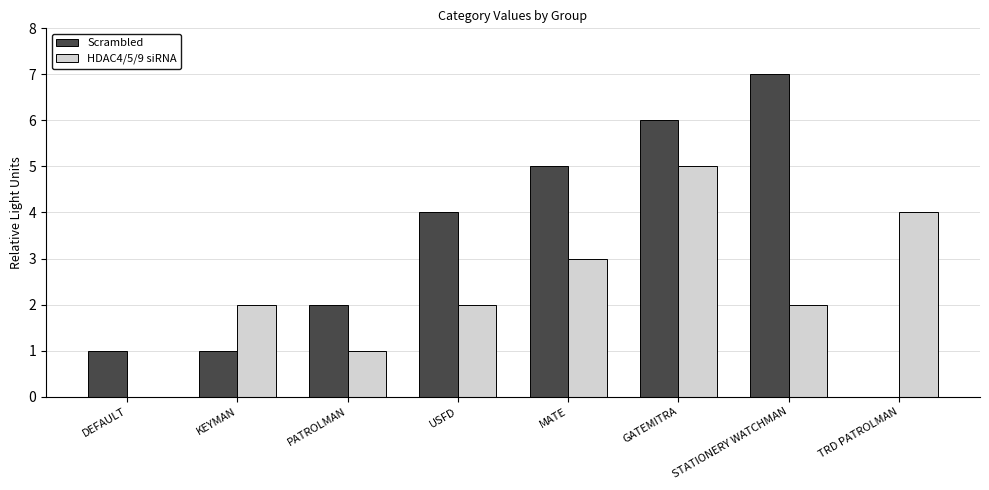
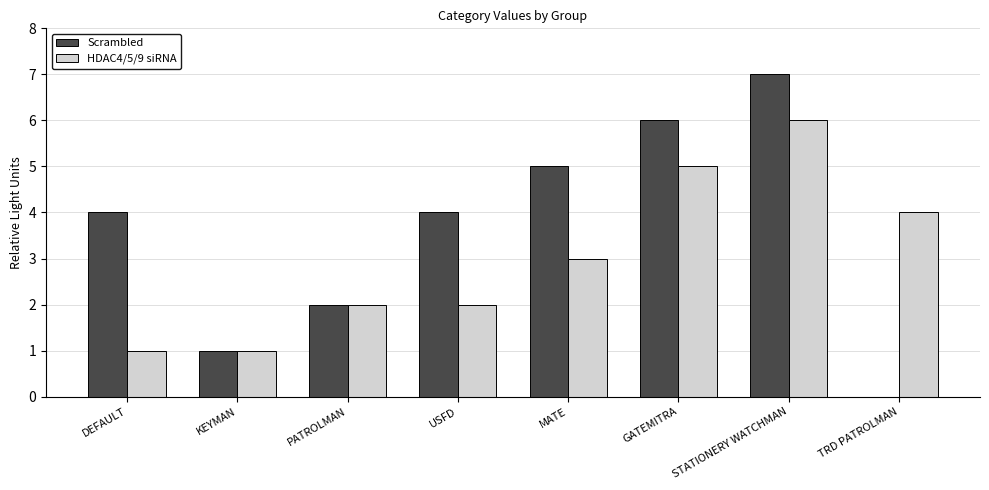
  {
    "Scrambled": {
-     "DEFAULT": 1,
+     "DEFAULT": 4,
      "KEYMAN": 1,
      "PATROLMAN": 2,
      "USFD": 4,
      "MATE": 5,
      "GATEMITRA": 6,
      "STATIONERY WATCHMAN": 7,
      "TRD PATROLMAN": 0
    },
    "HDAC4/5/9 siRNA": {
-     "DEFAULT": 0,
-     "KEYMAN": 2,
-     "PATROLMAN": 1,
+     "DEFAULT": 1,
+     "KEYMAN": 1,
+     "PATROLMAN": 2,
      "USFD": 2,
      "MATE": 3,
      "GATEMITRA": 5,
-     "STATIONERY WATCHMAN": 2,
+     "STATIONERY WATCHMAN": 6,
      "TRD PATROLMAN": 4
    }
  }
